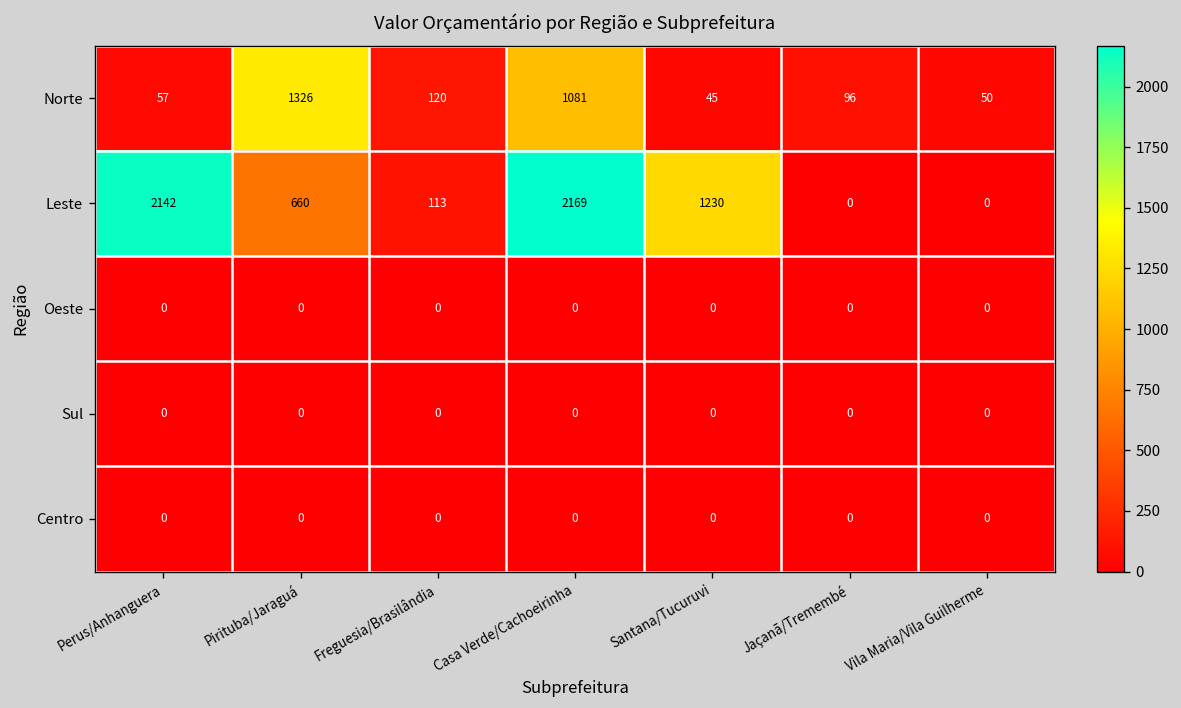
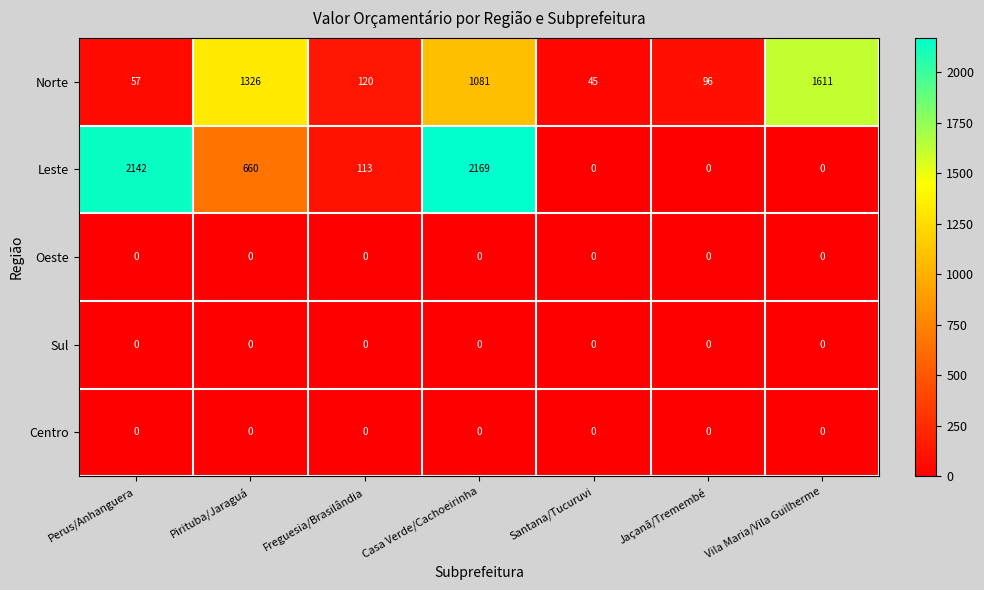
  {
    "Norte": {
      "Perus/Anhanguera": 57,
      "Pirituba/Jaraguá": 1326,
      "Freguesia/Brasilândia": 120,
      "Casa Verde/Cachoeirinha": 1081,
      "Santana/Tucuruvi": 45,
      "Jaçanã/Tremembé": 96,
-     "Vila Maria/Vila Guilherme": 50
+     "Vila Maria/Vila Guilherme": 1611
    },
    "Leste": {
      "Perus/Anhanguera": 2142,
      "Pirituba/Jaraguá": 660,
      "Freguesia/Brasilândia": 113,
      "Casa Verde/Cachoeirinha": 2169,
-     "Santana/Tucuruvi": 1230,
+     "Santana/Tucuruvi": 0,
      "Jaçanã/Tremembé": 0,
      "Vila Maria/Vila Guilherme": 0
    },
    "Oeste": {
      "Perus/Anhanguera": 0,
      "Pirituba/Jaraguá": 0,
      "Freguesia/Brasilândia": 0,
      "Casa Verde/Cachoeirinha": 0,
      "Santana/Tucuruvi": 0,
      "Jaçanã/Tremembé": 0,
      "Vila Maria/Vila Guilherme": 0
    },
    "Sul": {
      "Perus/Anhanguera": 0,
      "Pirituba/Jaraguá": 0,
      "Freguesia/Brasilândia": 0,
      "Casa Verde/Cachoeirinha": 0,
      "Santana/Tucuruvi": 0,
      "Jaçanã/Tremembé": 0,
      "Vila Maria/Vila Guilherme": 0
    },
    "Centro": {
      "Perus/Anhanguera": 0,
      "Pirituba/Jaraguá": 0,
      "Freguesia/Brasilândia": 0,
      "Casa Verde/Cachoeirinha": 0,
      "Santana/Tucuruvi": 0,
      "Jaçanã/Tremembé": 0,
      "Vila Maria/Vila Guilherme": 0
    }
  }
